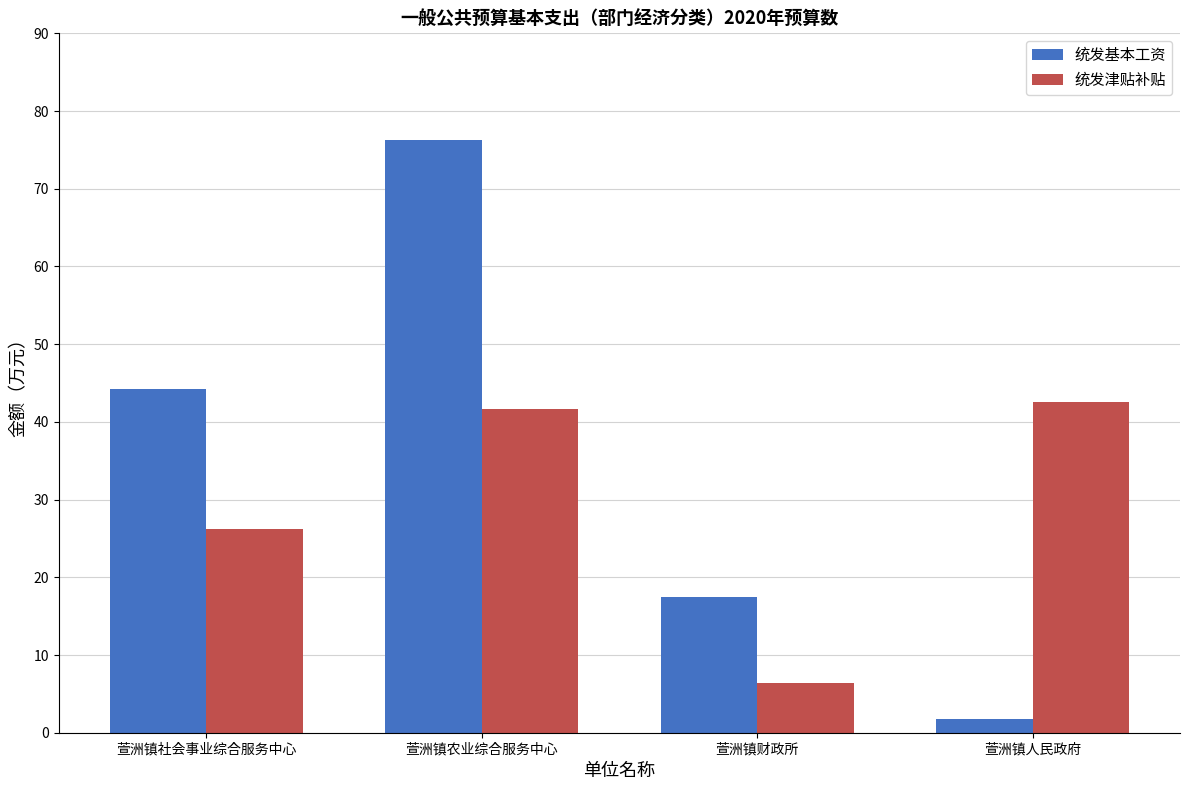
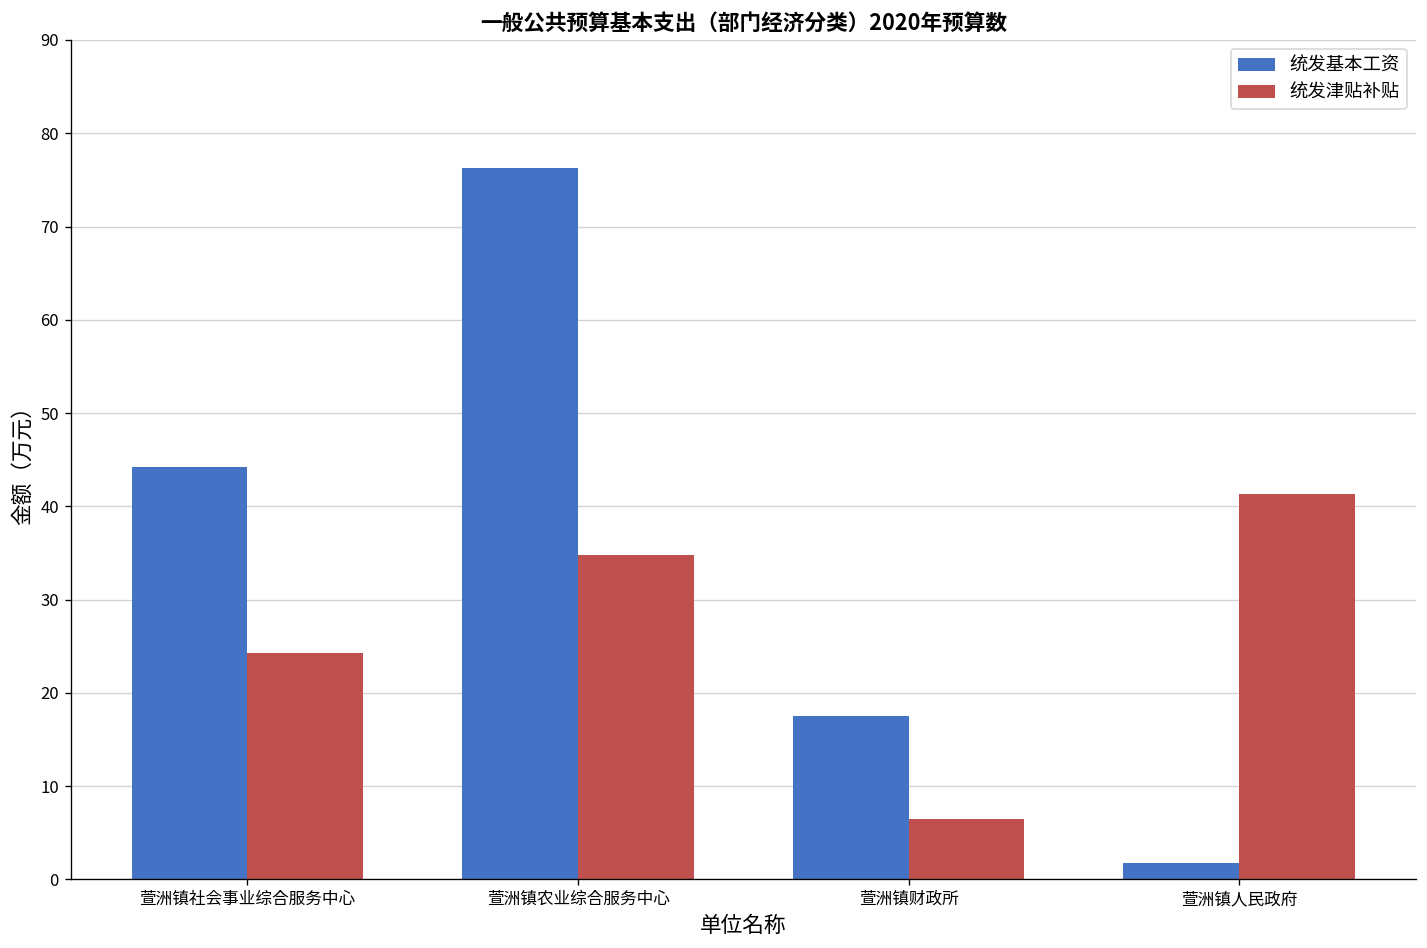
  {
    "统发基本工资": {
      "萱洲镇社会事业综合服务中心": 44,
      "萱洲镇农业综合服务中心": 76,
      "萱洲镇财政所": 18,
      "萱洲镇人民政府": 2
    },
    "统发津贴补贴": {
-     "萱洲镇社会事业综合服务中心": 26,
-     "萱洲镇农业综合服务中心": 42,
+     "萱洲镇社会事业综合服务中心": 24,
+     "萱洲镇农业综合服务中心": 35,
      "萱洲镇财政所": 6,
-     "萱洲镇人民政府": 43
+     "萱洲镇人民政府": 41
    }
  }
